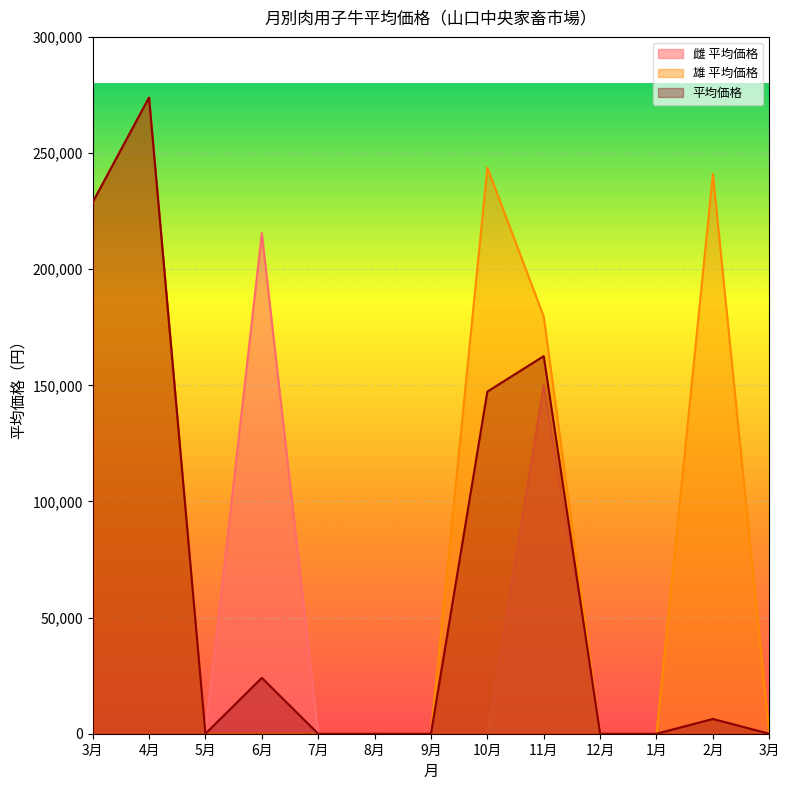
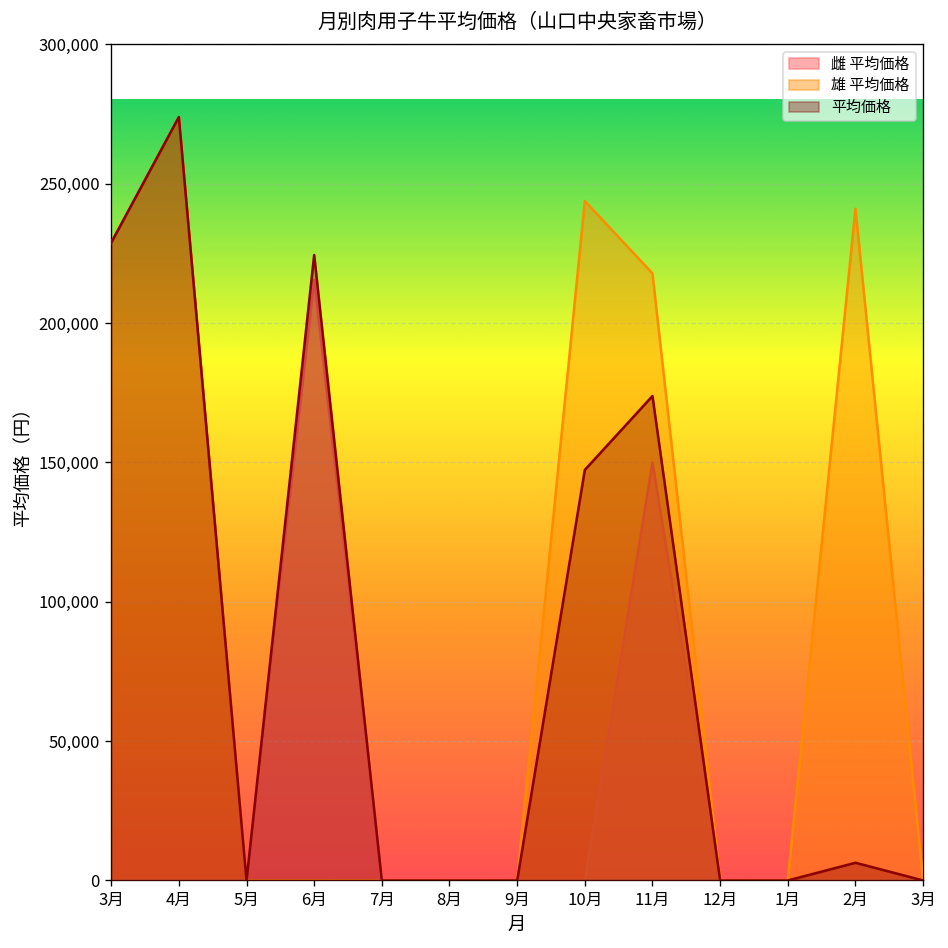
  {
    "雌 平均価格": {
      "4月": "0",
      "6月": "216,000",
      "10月": "0",
      "11月": "150,000",
      "2月": "0"
    },
    "雄 平均価格": {
      "6月": "0",
      "10月": "244,000",
-     "11月": "180,000",
+     "11月": "218,000",
      "2月": "241,000"
    },
    "平均価格": {
-     "6月": "24,000",
+     "6月": "224,000",
      "10月": "147,000",
-     "11月": "163,000",
+     "11月": "174,000",
      "2月": "6,000"
    }
  }
